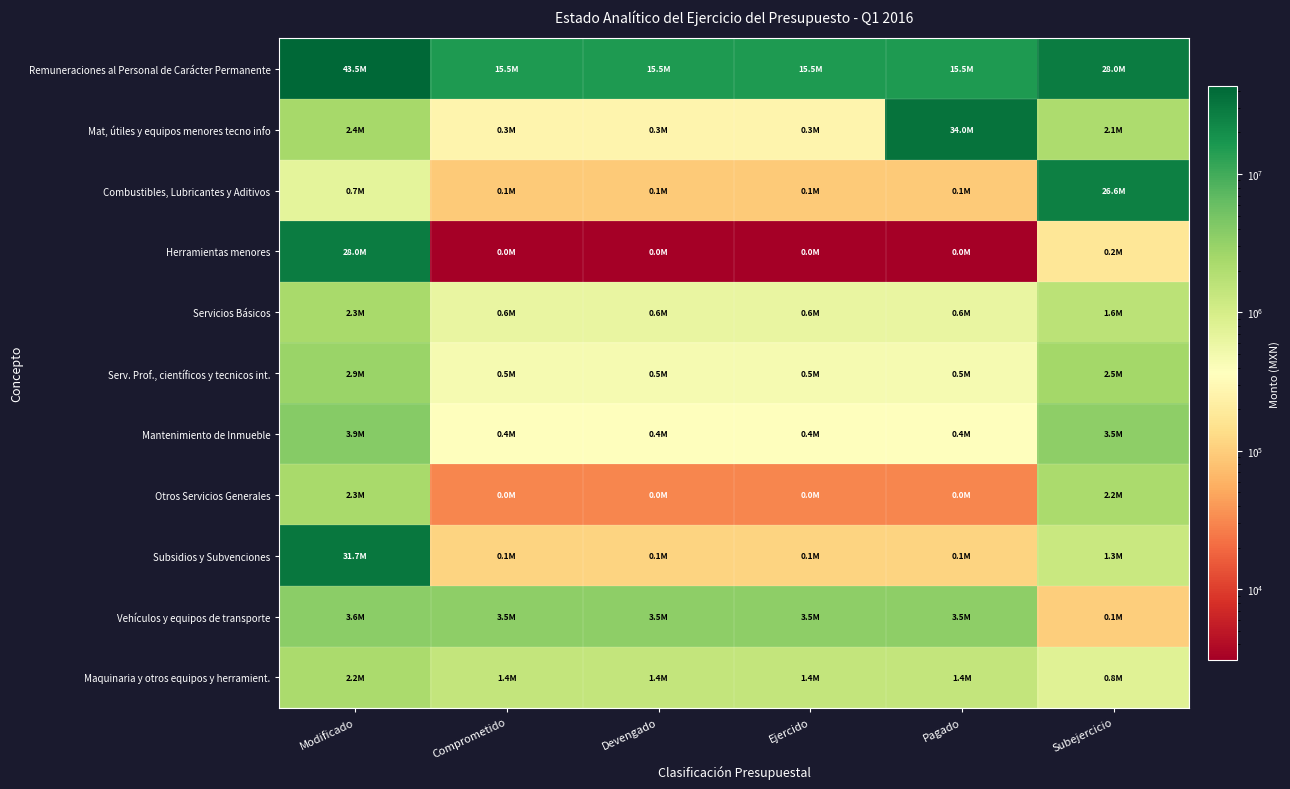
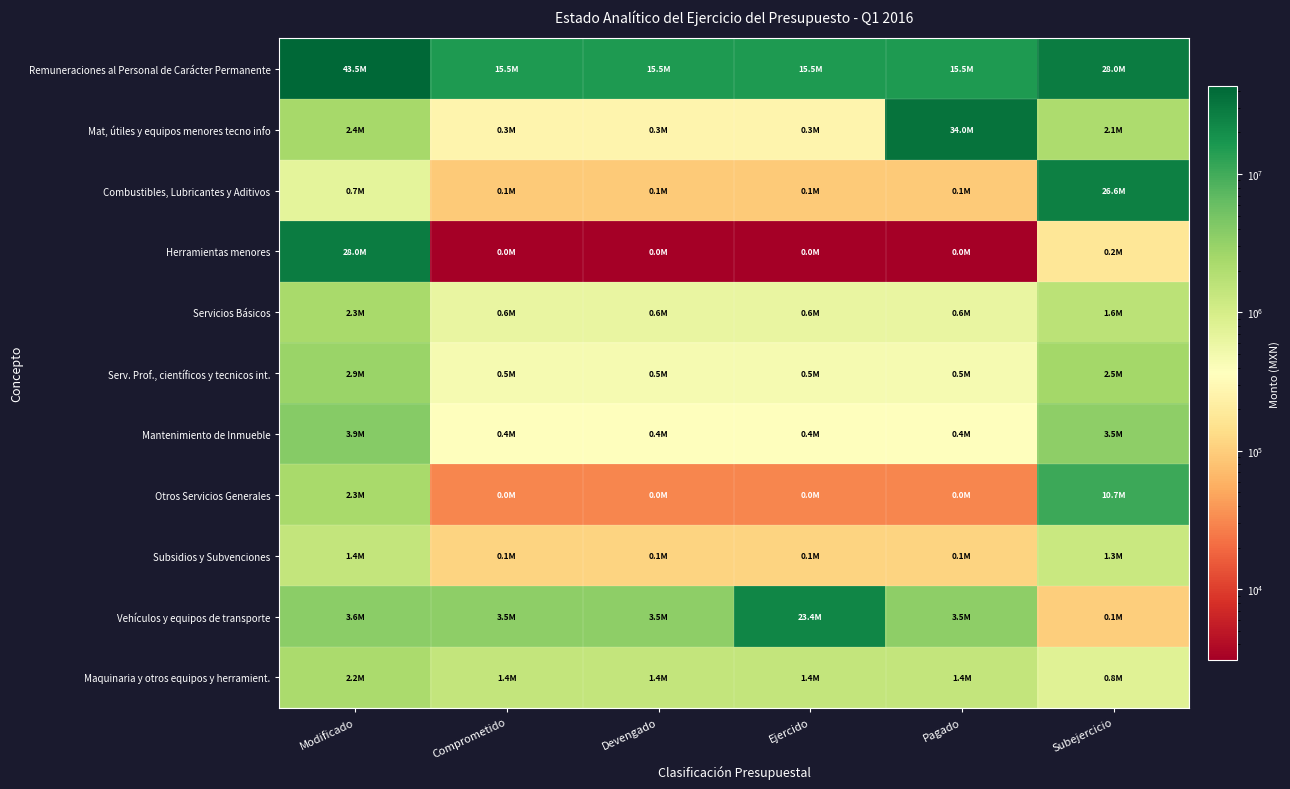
  {
    "Remuneraciones al Personal de Carácter Permanente": {
      "Modificado": "43.5M",
      "Comprometido": "15.5M",
      "Devengado": "15.5M",
      "Ejercido": "15.5M",
      "Pagado": "15.5M",
      "Subejercicio": "28.0M"
    },
    "Mat, útiles y equipos menores tecno info": {
      "Modificado": "2.4M",
      "Comprometido": "0.3M",
      "Devengado": "0.3M",
      "Ejercido": "0.3M",
      "Pagado": "34.0M",
      "Subejercicio": "2.1M"
    },
    "Combustibles, Lubricantes y Aditivos": {
      "Modificado": "0.7M",
      "Comprometido": "0.1M",
      "Devengado": "0.1M",
      "Ejercido": "0.1M",
      "Pagado": "0.1M",
      "Subejercicio": "26.6M"
    },
    "Herramientas menores": {
      "Modificado": "28.0M",
      "Comprometido": "0.0M",
      "Devengado": "0.0M",
      "Ejercido": "0.0M",
      "Pagado": "0.0M",
      "Subejercicio": "0.2M"
    },
    "Servicios Básicos": {
      "Modificado": "2.3M",
      "Comprometido": "0.6M",
      "Devengado": "0.6M",
      "Ejercido": "0.6M",
      "Pagado": "0.6M",
      "Subejercicio": "1.6M"
    },
    "Serv. Prof., científicos y tecnicos int.": {
      "Modificado": "2.9M",
      "Comprometido": "0.5M",
      "Devengado": "0.5M",
      "Ejercido": "0.5M",
      "Pagado": "0.5M",
      "Subejercicio": "2.5M"
    },
    "Mantenimiento de Inmueble": {
      "Modificado": "3.9M",
      "Comprometido": "0.4M",
      "Devengado": "0.4M",
      "Ejercido": "0.4M",
      "Pagado": "0.4M",
      "Subejercicio": "3.5M"
    },
    "Otros Servicios Generales": {
      "Modificado": "2.3M",
      "Comprometido": "0.0M",
      "Devengado": "0.0M",
      "Ejercido": "0.0M",
      "Pagado": "0.0M",
-     "Subejercicio": "2.2M"
+     "Subejercicio": "10.7M"
    },
    "Subsidios y Subvenciones": {
-     "Modificado": "31.7M",
+     "Modificado": "1.4M",
      "Comprometido": "0.1M",
      "Devengado": "0.1M",
      "Ejercido": "0.1M",
      "Pagado": "0.1M",
      "Subejercicio": "1.3M"
    },
    "Vehículos y equipos de transporte": {
      "Modificado": "3.6M",
      "Comprometido": "3.5M",
      "Devengado": "3.5M",
-     "Ejercido": "3.5M",
+     "Ejercido": "23.4M",
      "Pagado": "3.5M",
      "Subejercicio": "0.1M"
    },
    "Maquinaria y otros equipos y herramient.": {
      "Modificado": "2.2M",
      "Comprometido": "1.4M",
      "Devengado": "1.4M",
      "Ejercido": "1.4M",
      "Pagado": "1.4M",
      "Subejercicio": "0.8M"
    }
  }
